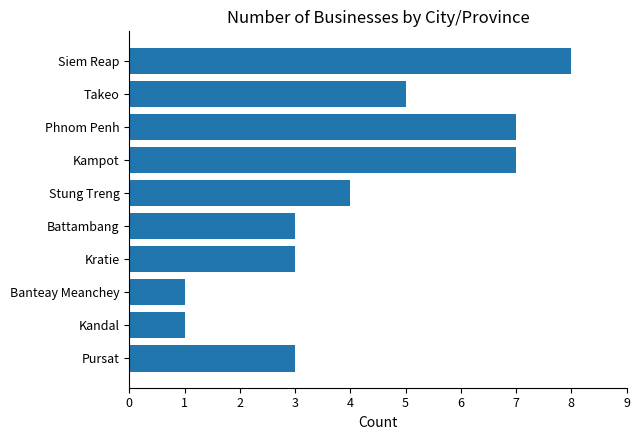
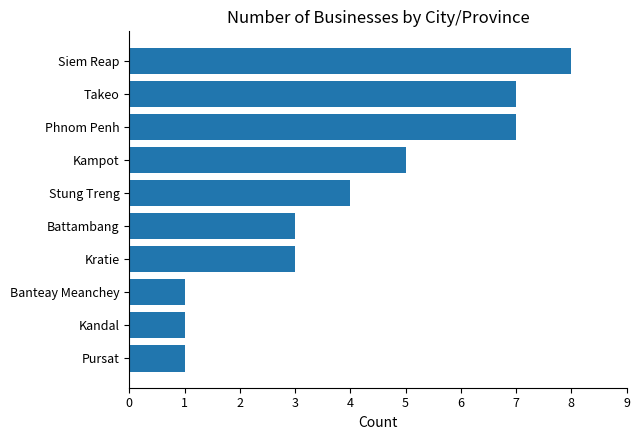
  {
    "Siem Reap": 8,
-   "Takeo": 5,
+   "Takeo": 7,
    "Phnom Penh": 7,
-   "Kampot": 7,
+   "Kampot": 5,
    "Stung Treng": 4,
    "Battambang": 3,
    "Kratie": 3,
    "Banteay Meanchey": 1,
    "Kandal": 1,
-   "Pursat": 3
+   "Pursat": 1
  }
